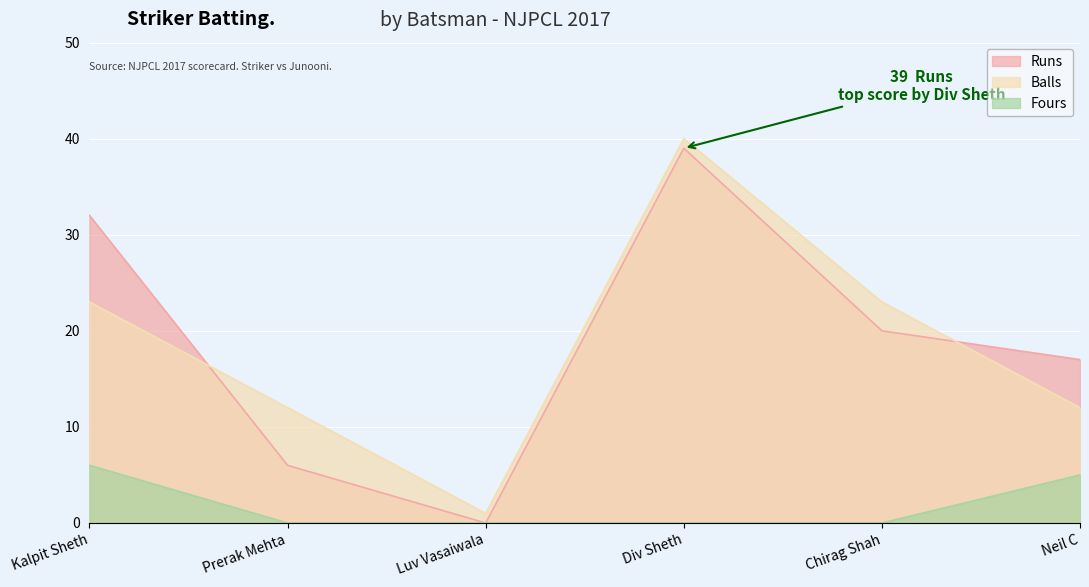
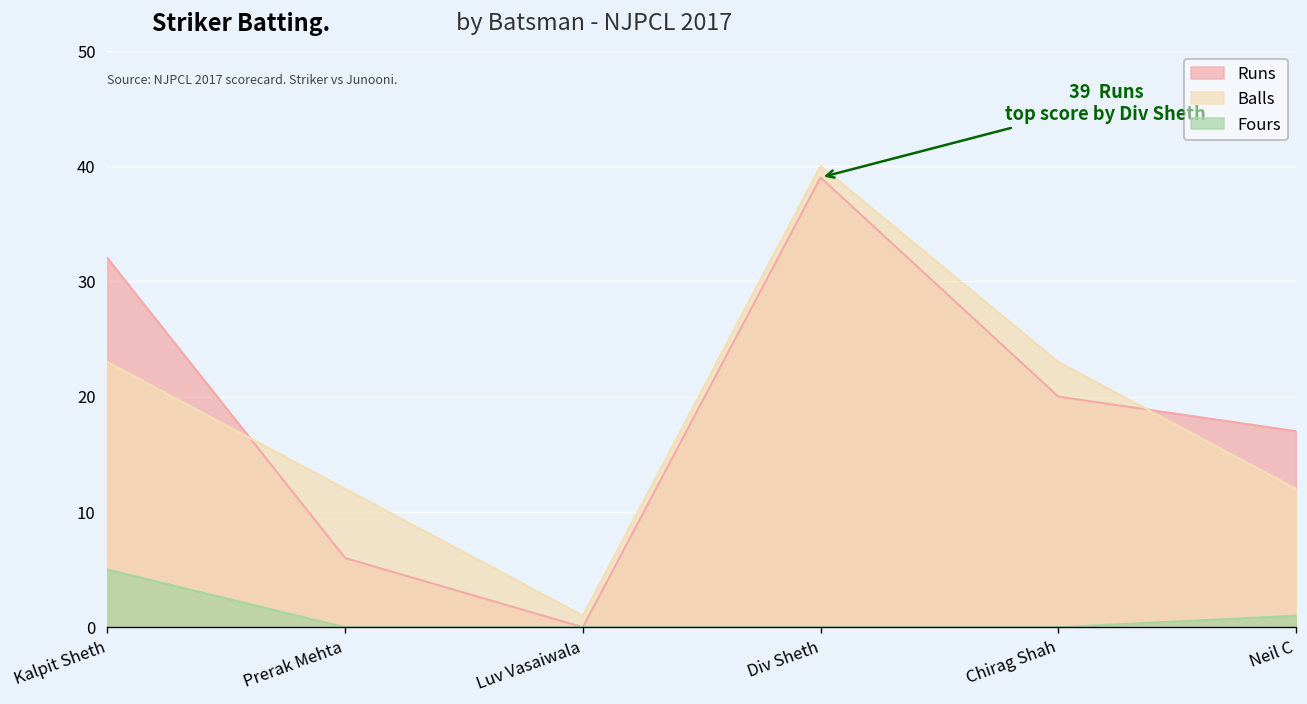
  {
    "Fours": {
-     "Kalpit Sheth": 6,
+     "Kalpit Sheth": 5,
      "Prerak Mehta": 0,
      "Div Sheth": 0,
      "Chirag Shah": 0,
-     "Neil C": 5
+     "Neil C": 1
    }
  }
